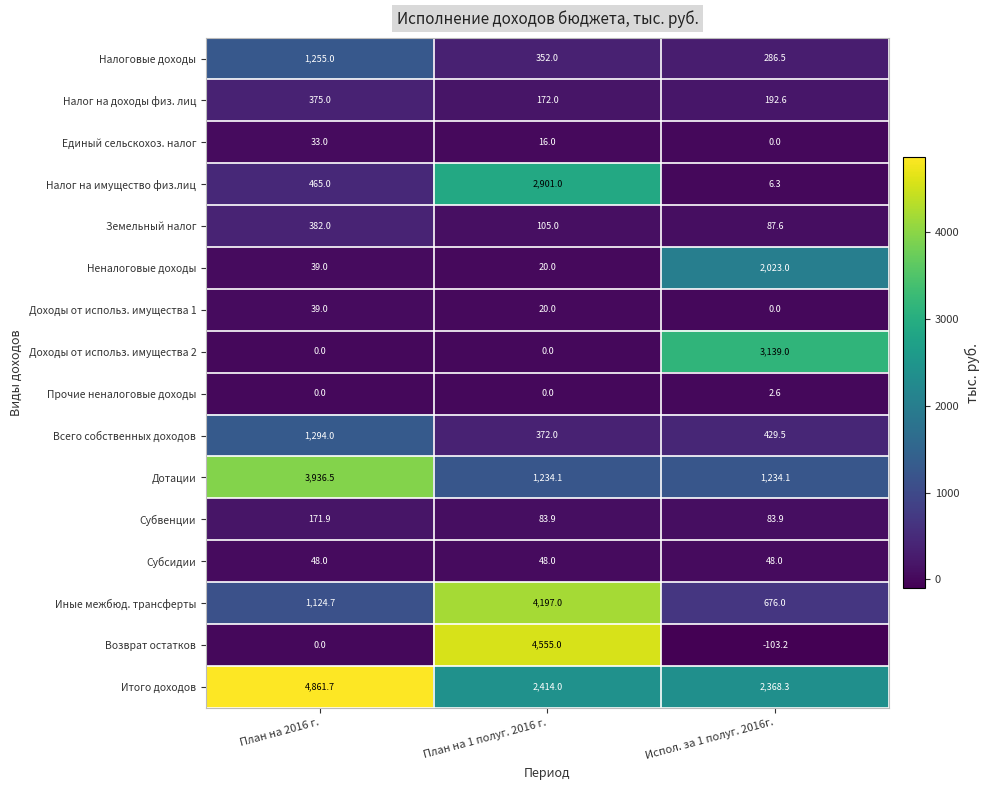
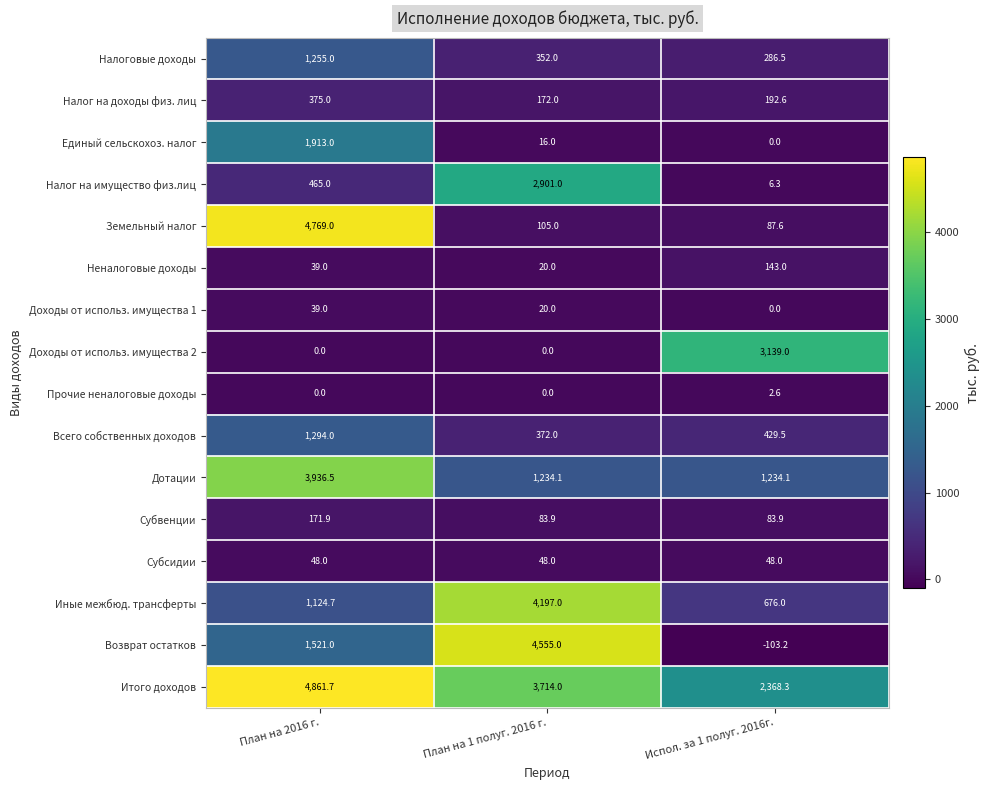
  {
    "Налоговые доходы": {
      "План на 2016 г.": "1,255.0",
      "План на 1 полуг. 2016 г.": "352.0",
      "Испол. за 1 полуг. 2016г.": "286.5"
    },
    "Налог на доходы физ. лиц": {
      "План на 2016 г.": "375.0",
      "План на 1 полуг. 2016 г.": "172.0",
      "Испол. за 1 полуг. 2016г.": "192.6"
    },
    "Единый сельскохоз. налог": {
-     "План на 2016 г.": "33.0",
+     "План на 2016 г.": "1,913.0",
      "План на 1 полуг. 2016 г.": "16.0",
      "Испол. за 1 полуг. 2016г.": "0.0"
    },
    "Налог на имущество физ.лиц": {
      "План на 2016 г.": "465.0",
      "План на 1 полуг. 2016 г.": "2,901.0",
      "Испол. за 1 полуг. 2016г.": "6.3"
    },
    "Земельный налог": {
-     "План на 2016 г.": "382.0",
+     "План на 2016 г.": "4,769.0",
      "План на 1 полуг. 2016 г.": "105.0",
      "Испол. за 1 полуг. 2016г.": "87.6"
    },
    "Неналоговые доходы": {
      "План на 2016 г.": "39.0",
      "План на 1 полуг. 2016 г.": "20.0",
-     "Испол. за 1 полуг. 2016г.": "2,023.0"
+     "Испол. за 1 полуг. 2016г.": "143.0"
    },
    "Доходы от использ. имущества 1": {
      "План на 2016 г.": "39.0",
      "План на 1 полуг. 2016 г.": "20.0",
      "Испол. за 1 полуг. 2016г.": "0.0"
    },
    "Доходы от использ. имущества 2": {
      "План на 2016 г.": "0.0",
      "План на 1 полуг. 2016 г.": "0.0",
      "Испол. за 1 полуг. 2016г.": "3,139.0"
    },
    "Прочие неналоговые доходы": {
      "План на 2016 г.": "0.0",
      "План на 1 полуг. 2016 г.": "0.0",
      "Испол. за 1 полуг. 2016г.": "2.6"
    },
    "Всего собственных доходов": {
      "План на 2016 г.": "1,294.0",
      "План на 1 полуг. 2016 г.": "372.0",
      "Испол. за 1 полуг. 2016г.": "429.5"
    },
    "Дотации": {
      "План на 2016 г.": "3,936.5",
      "План на 1 полуг. 2016 г.": "1,234.1",
      "Испол. за 1 полуг. 2016г.": "1,234.1"
    },
    "Субвенции": {
      "План на 2016 г.": "171.9",
      "План на 1 полуг. 2016 г.": "83.9",
      "Испол. за 1 полуг. 2016г.": "83.9"
    },
    "Субсидии": {
      "План на 2016 г.": "48.0",
      "План на 1 полуг. 2016 г.": "48.0",
      "Испол. за 1 полуг. 2016г.": "48.0"
    },
    "Иные межбюд. трансферты": {
      "План на 2016 г.": "1,124.7",
      "План на 1 полуг. 2016 г.": "4,197.0",
      "Испол. за 1 полуг. 2016г.": "676.0"
    },
    "Возврат остатков": {
-     "План на 2016 г.": "0.0",
+     "План на 2016 г.": "1,521.0",
      "План на 1 полуг. 2016 г.": "4,555.0",
      "Испол. за 1 полуг. 2016г.": "-103.2"
    },
    "Итого доходов": {
      "План на 2016 г.": "4,861.7",
-     "План на 1 полуг. 2016 г.": "2,414.0",
+     "План на 1 полуг. 2016 г.": "3,714.0",
      "Испол. за 1 полуг. 2016г.": "2,368.3"
    }
  }
